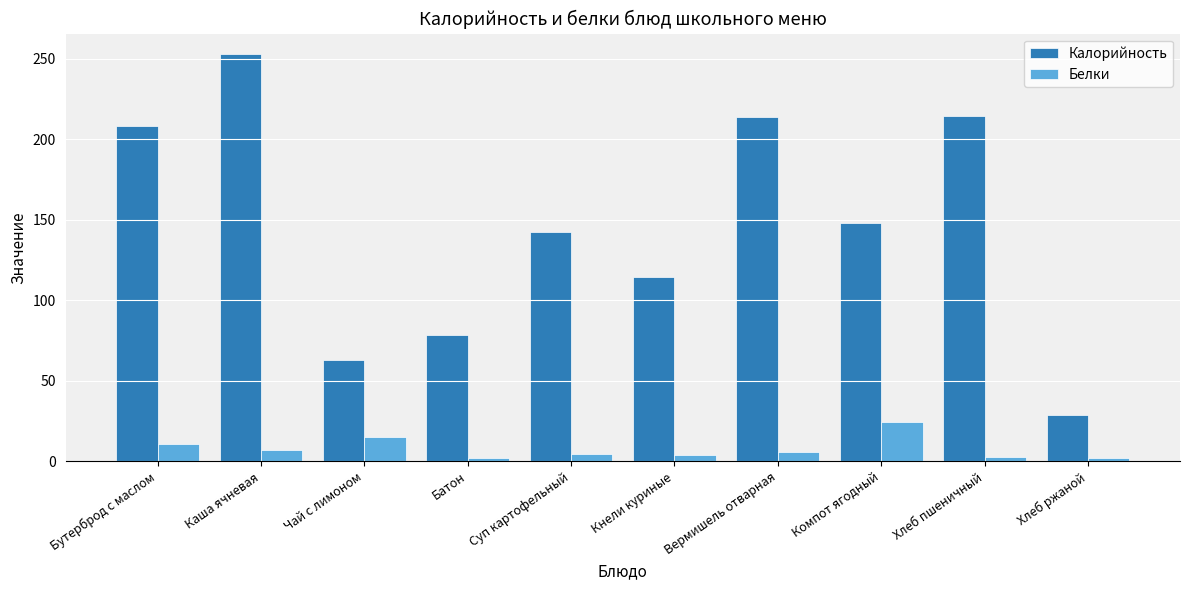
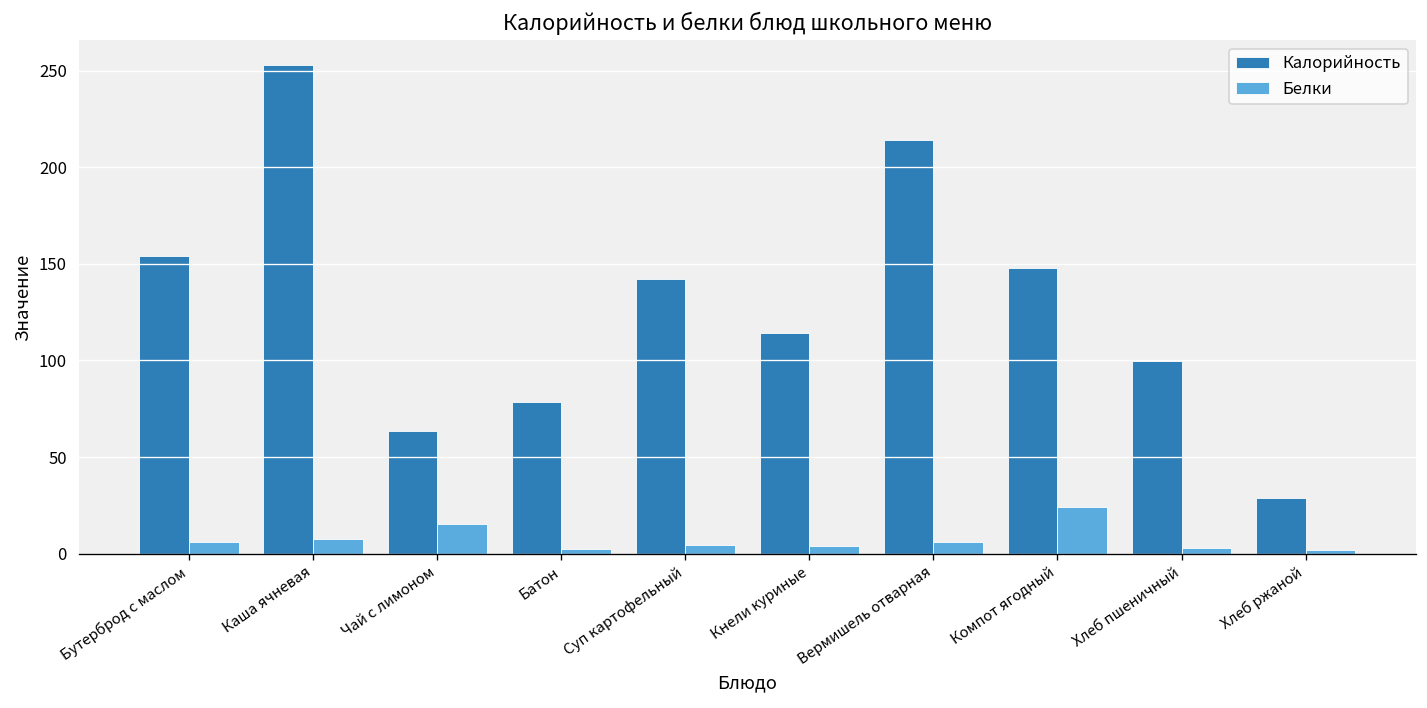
  {
    "Калорийность": {
-     "Бутерброд с маслом": 208,
+     "Бутерброд с маслом": 154,
      "Каша ячневая": 253,
      "Чай с лимоном": 63,
      "Батон": 79,
      "Суп картофельный": 142,
      "Кнели куриные": 114,
      "Вермишель отварная": 214,
      "Компот ягодный": 148,
-     "Хлеб пшеничный": 215,
+     "Хлеб пшеничный": 100,
      "Хлеб ржаной": 29
    },
    "Белки": {
-     "Бутерброд с маслом": 11,
+     "Бутерброд с маслом": 6,
      "Каша ячневая": 7,
      "Чай с лимоном": 15,
      "Батон": 2,
      "Суп картофельный": 5,
      "Кнели куриные": 4,
      "Вермишель отварная": 6,
      "Компот ягодный": 24,
      "Хлеб пшеничный": 3,
      "Хлеб ржаной": 2
    }
  }
